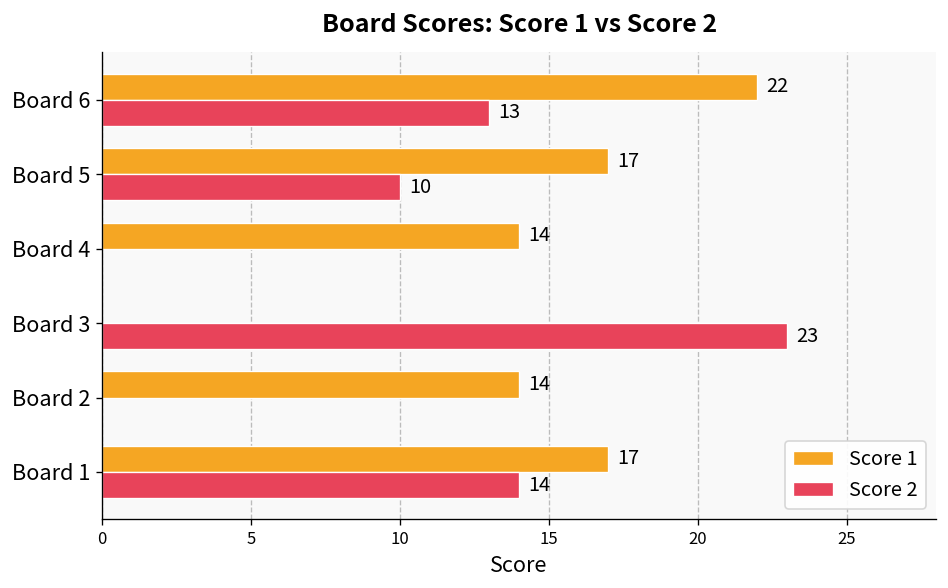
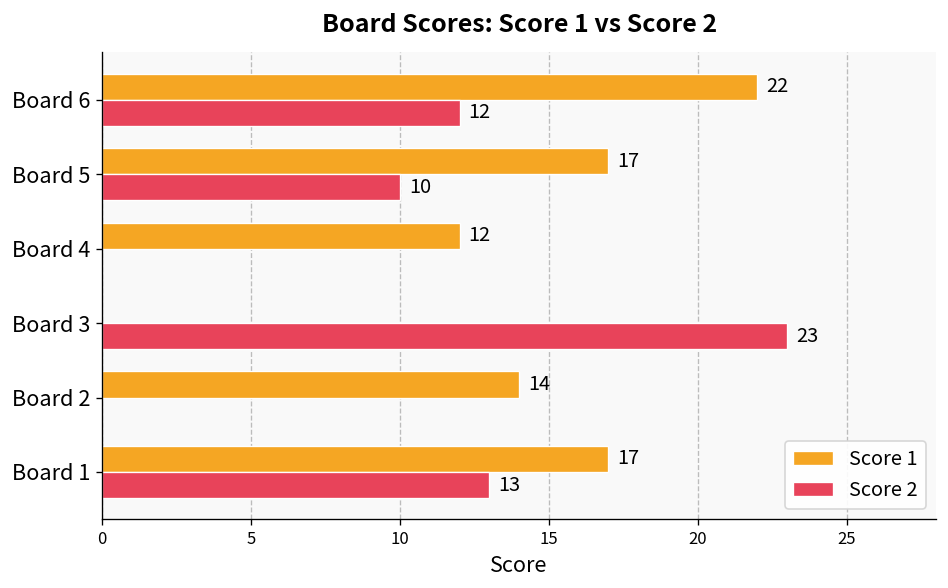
  {
    "Score 1": {
      "Board 6": 22,
      "Board 5": 17,
-     "Board 4": 14,
+     "Board 4": 12,
      "Board 2": 14,
      "Board 1": 17
    },
    "Score 2": {
-     "Board 6": 13,
+     "Board 6": 12,
      "Board 5": 10,
      "Board 3": 23,
-     "Board 1": 14
+     "Board 1": 13
    }
  }
